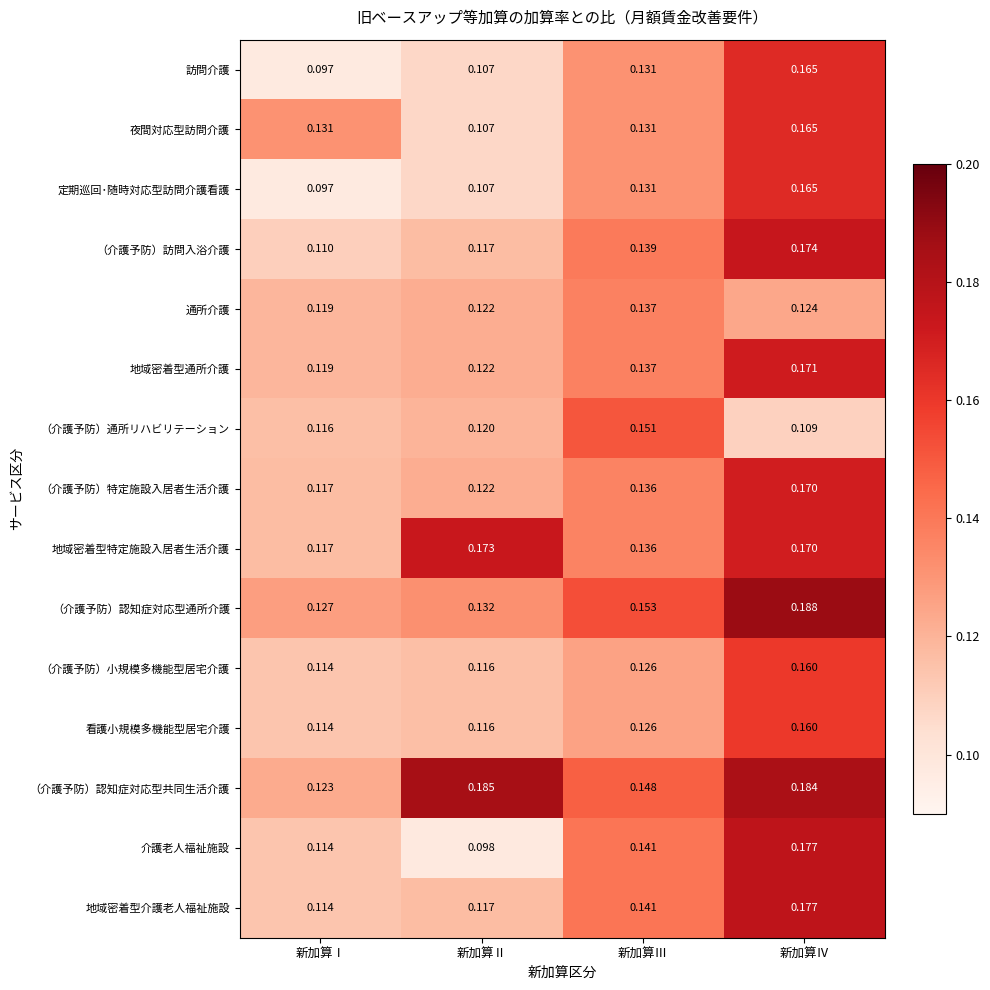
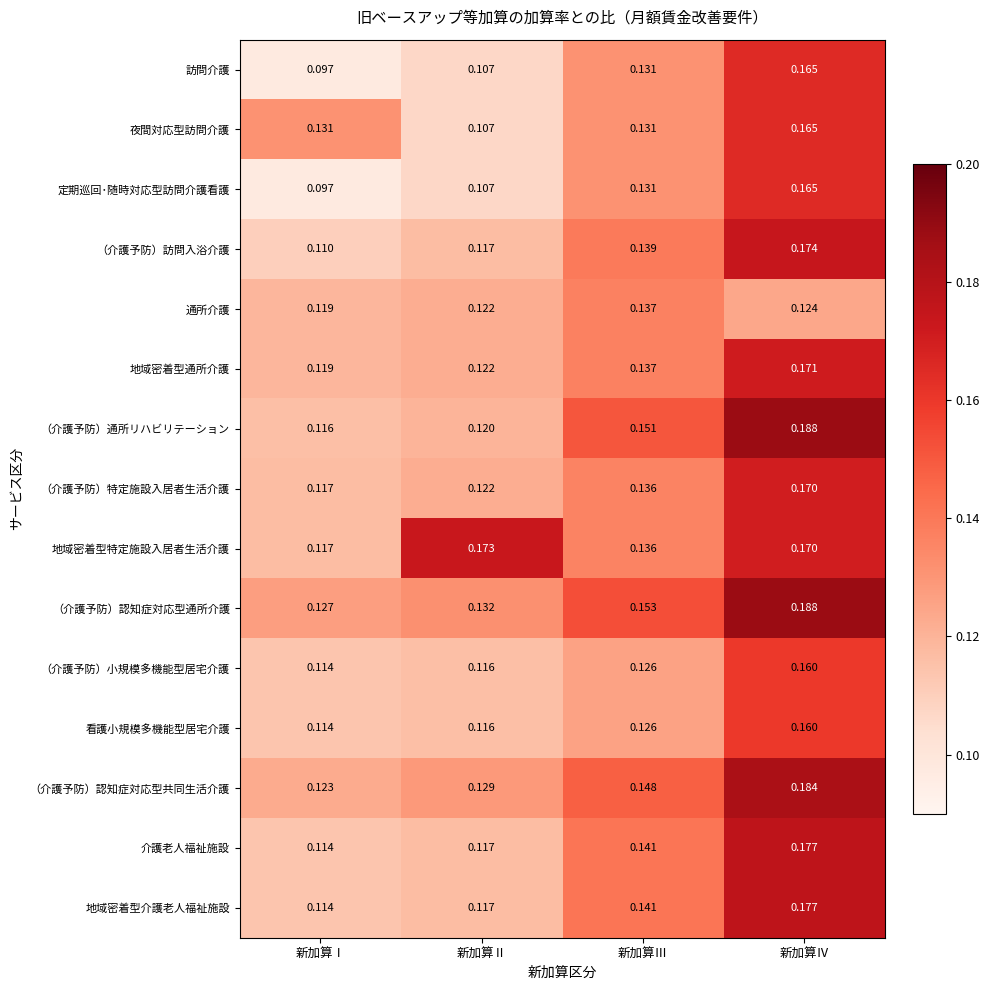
  {
    "訪問介護": {
      "新加算Ⅰ": 0.097,
      "新加算Ⅱ": 0.107,
      "新加算Ⅲ": 0.131,
      "新加算Ⅳ": 0.165
    },
    "夜間対応型訪問介護": {
      "新加算Ⅰ": 0.131,
      "新加算Ⅱ": 0.107,
      "新加算Ⅲ": 0.131,
      "新加算Ⅳ": 0.165
    },
    "定期巡回･随時対応型訪問介護看護": {
      "新加算Ⅰ": 0.097,
      "新加算Ⅱ": 0.107,
      "新加算Ⅲ": 0.131,
      "新加算Ⅳ": 0.165
    },
    "（介護予防）訪問入浴介護": {
      "新加算Ⅰ": 0.110,
      "新加算Ⅱ": 0.117,
      "新加算Ⅲ": 0.139,
      "新加算Ⅳ": 0.174
    },
    "通所介護": {
      "新加算Ⅰ": 0.119,
      "新加算Ⅱ": 0.122,
      "新加算Ⅲ": 0.137,
      "新加算Ⅳ": 0.124
    },
    "地域密着型通所介護": {
      "新加算Ⅰ": 0.119,
      "新加算Ⅱ": 0.122,
      "新加算Ⅲ": 0.137,
      "新加算Ⅳ": 0.171
    },
    "（介護予防）通所リハビリテーション": {
      "新加算Ⅰ": 0.116,
      "新加算Ⅱ": 0.120,
      "新加算Ⅲ": 0.151,
-     "新加算Ⅳ": 0.109
+     "新加算Ⅳ": 0.188
    },
    "（介護予防）特定施設入居者生活介護": {
      "新加算Ⅰ": 0.117,
      "新加算Ⅱ": 0.122,
      "新加算Ⅲ": 0.136,
      "新加算Ⅳ": 0.170
    },
    "地域密着型特定施設入居者生活介護": {
      "新加算Ⅰ": 0.117,
      "新加算Ⅱ": 0.173,
      "新加算Ⅲ": 0.136,
      "新加算Ⅳ": 0.170
    },
    "（介護予防）認知症対応型通所介護": {
      "新加算Ⅰ": 0.127,
      "新加算Ⅱ": 0.132,
      "新加算Ⅲ": 0.153,
      "新加算Ⅳ": 0.188
    },
    "（介護予防）小規模多機能型居宅介護": {
      "新加算Ⅰ": 0.114,
      "新加算Ⅱ": 0.116,
      "新加算Ⅲ": 0.126,
      "新加算Ⅳ": 0.160
    },
    "看護小規模多機能型居宅介護": {
      "新加算Ⅰ": 0.114,
      "新加算Ⅱ": 0.116,
      "新加算Ⅲ": 0.126,
      "新加算Ⅳ": 0.160
    },
    "（介護予防）認知症対応型共同生活介護": {
      "新加算Ⅰ": 0.123,
-     "新加算Ⅱ": 0.185,
+     "新加算Ⅱ": 0.129,
      "新加算Ⅲ": 0.148,
      "新加算Ⅳ": 0.184
    },
    "介護老人福祉施設": {
      "新加算Ⅰ": 0.114,
-     "新加算Ⅱ": 0.098,
+     "新加算Ⅱ": 0.117,
      "新加算Ⅲ": 0.141,
      "新加算Ⅳ": 0.177
    },
    "地域密着型介護老人福祉施設": {
      "新加算Ⅰ": 0.114,
      "新加算Ⅱ": 0.117,
      "新加算Ⅲ": 0.141,
      "新加算Ⅳ": 0.177
    }
  }
